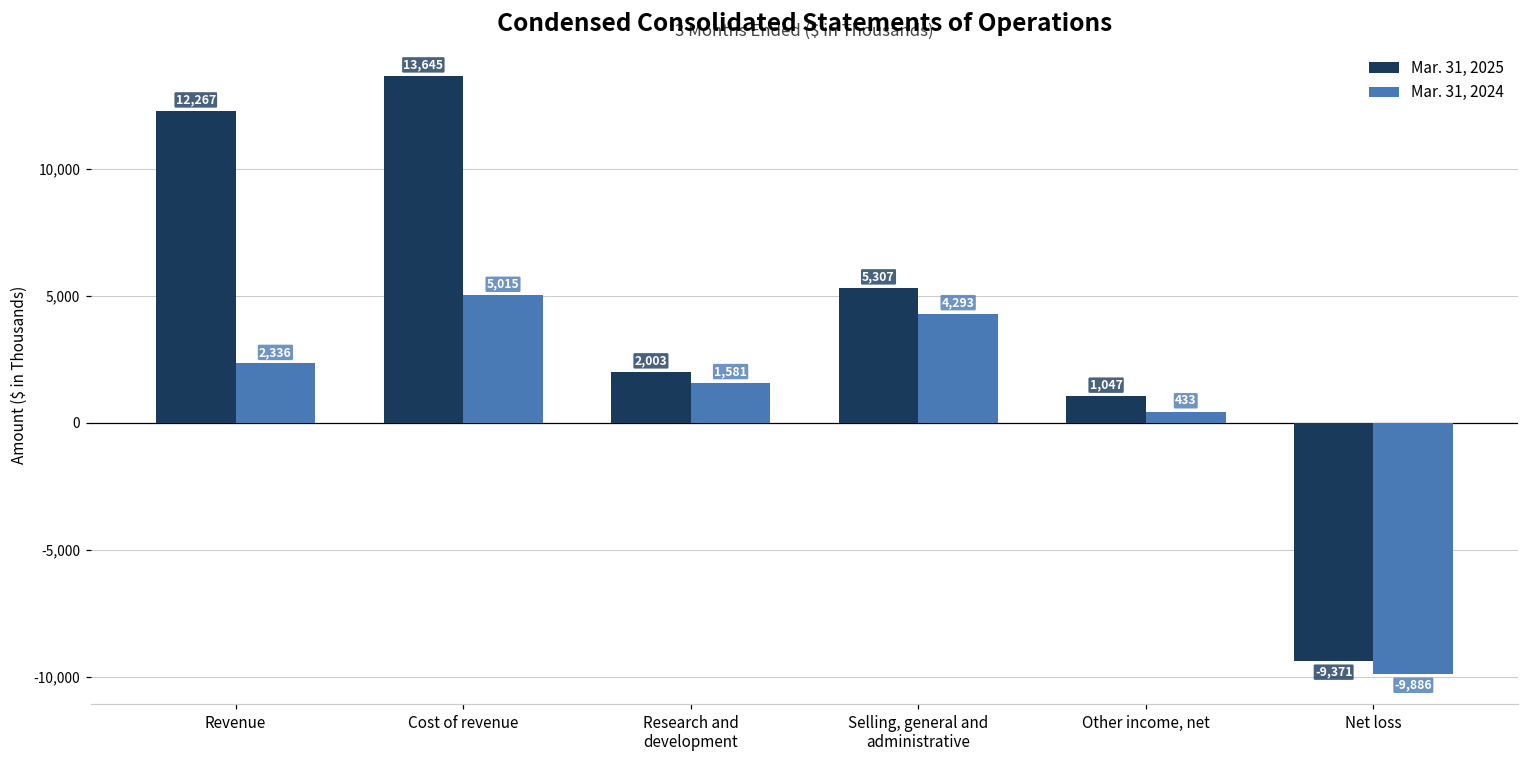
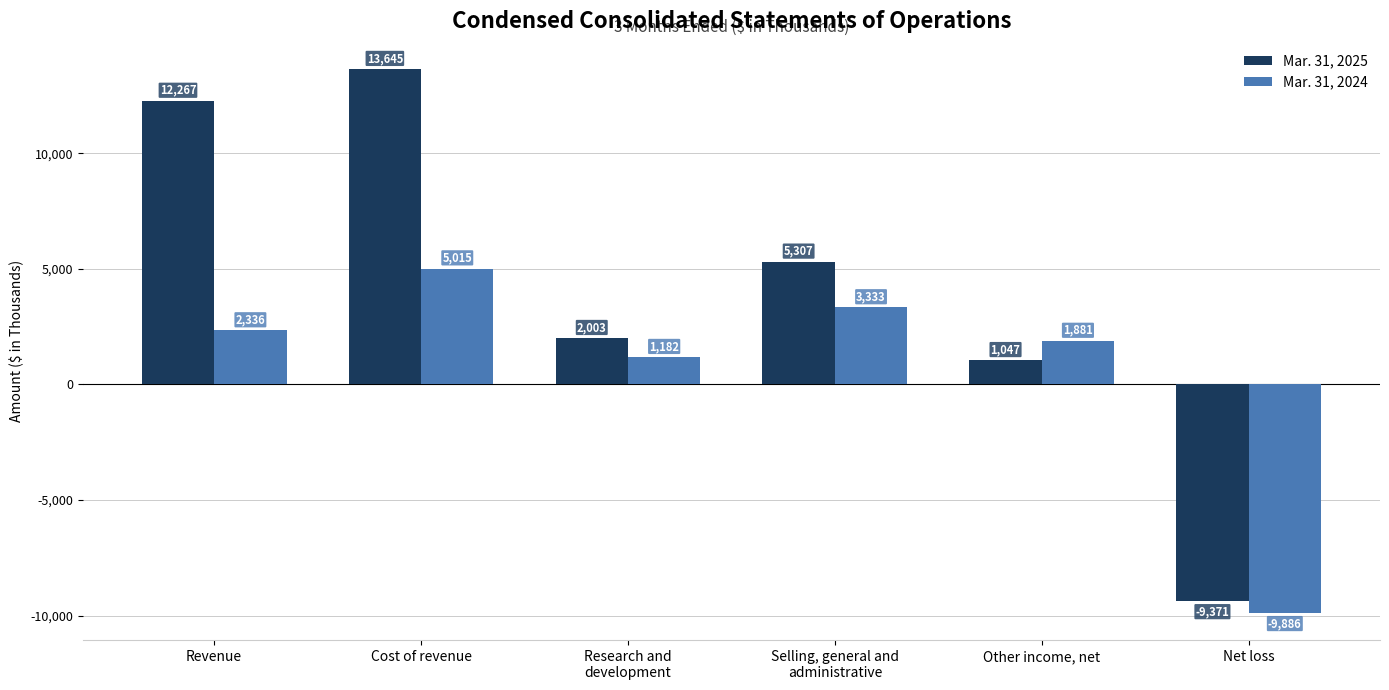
  {
    "Mar. 31, 2024": {
-     "Research and development": "1,581",
-     "Selling, general and administrative": "4,293",
-     "Other income, net": "433"
+     "Research and development": "1,182",
+     "Selling, general and administrative": "3,333",
+     "Other income, net": "1,881"
    }
  }
